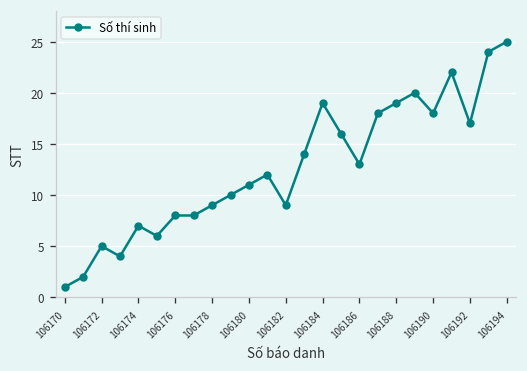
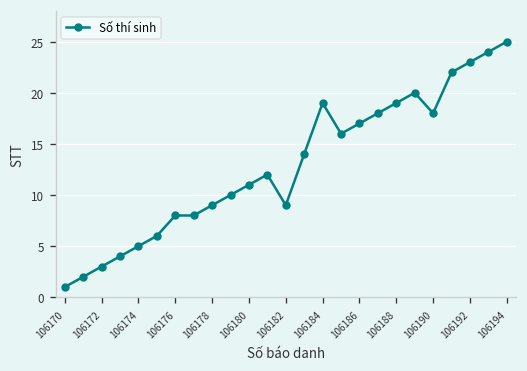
  {
    "106170": 1,
-   "106172": 5,
-   "106174": 7,
+   "106172": 3,
+   "106174": 5,
    "106176": 8,
    "106178": 9,
    "106180": 11,
    "106182": 9,
    "106184": 19,
-   "106186": 13,
+   "106186": 17,
    "106188": 19,
    "106190": 18,
-   "106192": 17,
+   "106192": 23,
    "106194": 25
  }
